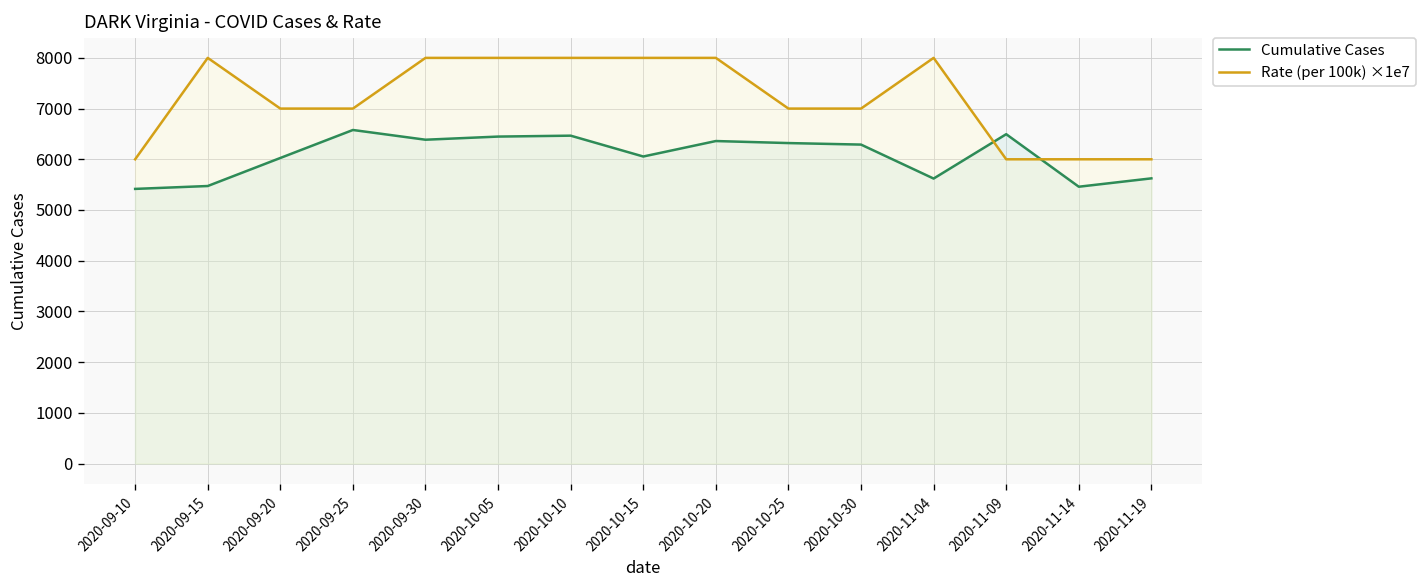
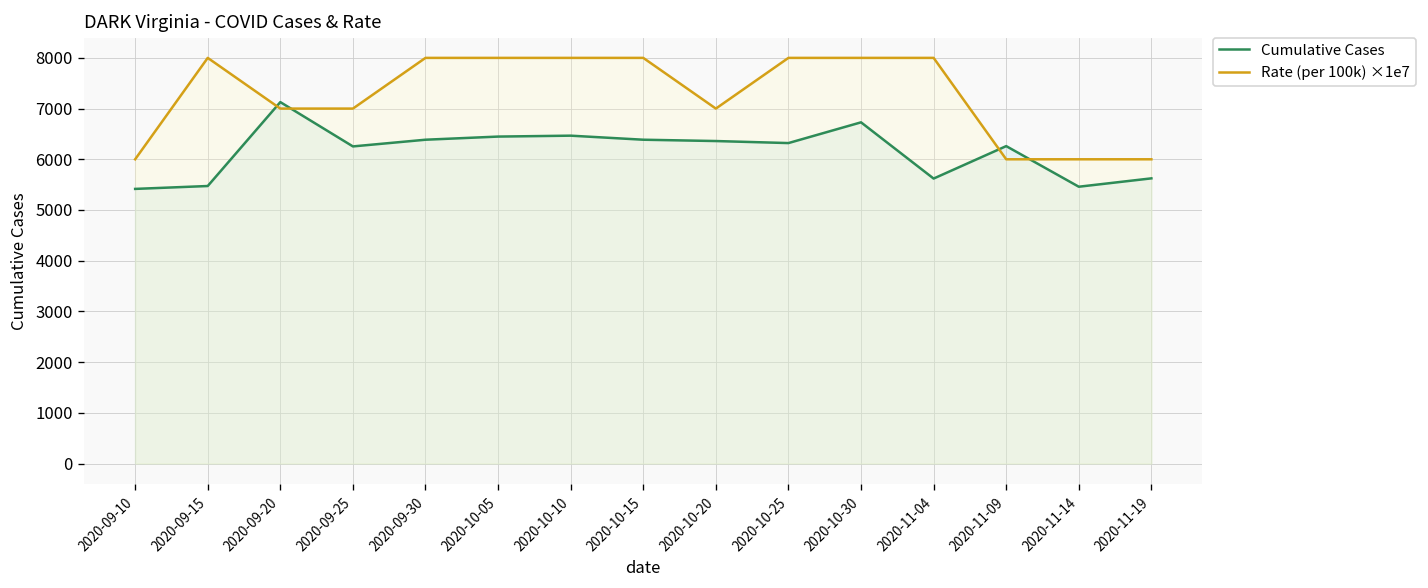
  {
    "Cumulative Cases": {
      "2020-09-10": 5400,
      "2020-09-15": 5500,
-     "2020-09-20": 6000,
-     "2020-09-25": 6600,
+     "2020-09-20": 7100,
+     "2020-09-25": 6300,
      "2020-09-30": 6400,
      "2020-10-05": 6400,
      "2020-10-10": 6500,
-     "2020-10-15": 6100,
+     "2020-10-15": 6400,
      "2020-10-20": 6400,
      "2020-10-25": 6300,
-     "2020-10-30": 6300,
+     "2020-10-30": 6700,
      "2020-11-04": 5600,
-     "2020-11-09": 6500,
+     "2020-11-09": 6300,
      "2020-11-14": 5500,
      "2020-11-19": 5600
    },
    "Rate (per 100k) ×1e7": {
      "2020-09-10": 6000,
      "2020-09-15": 8000,
      "2020-09-20": 7000,
      "2020-09-25": 7000,
      "2020-09-30": 8000,
      "2020-10-05": 8000,
      "2020-10-10": 8000,
      "2020-10-15": 8000,
-     "2020-10-20": 8000,
-     "2020-10-25": 7000,
-     "2020-10-30": 7000,
+     "2020-10-20": 7000,
+     "2020-10-25": 8000,
+     "2020-10-30": 8000,
      "2020-11-04": 8000,
      "2020-11-09": 6000,
      "2020-11-14": 6000,
      "2020-11-19": 6000
    }
  }
